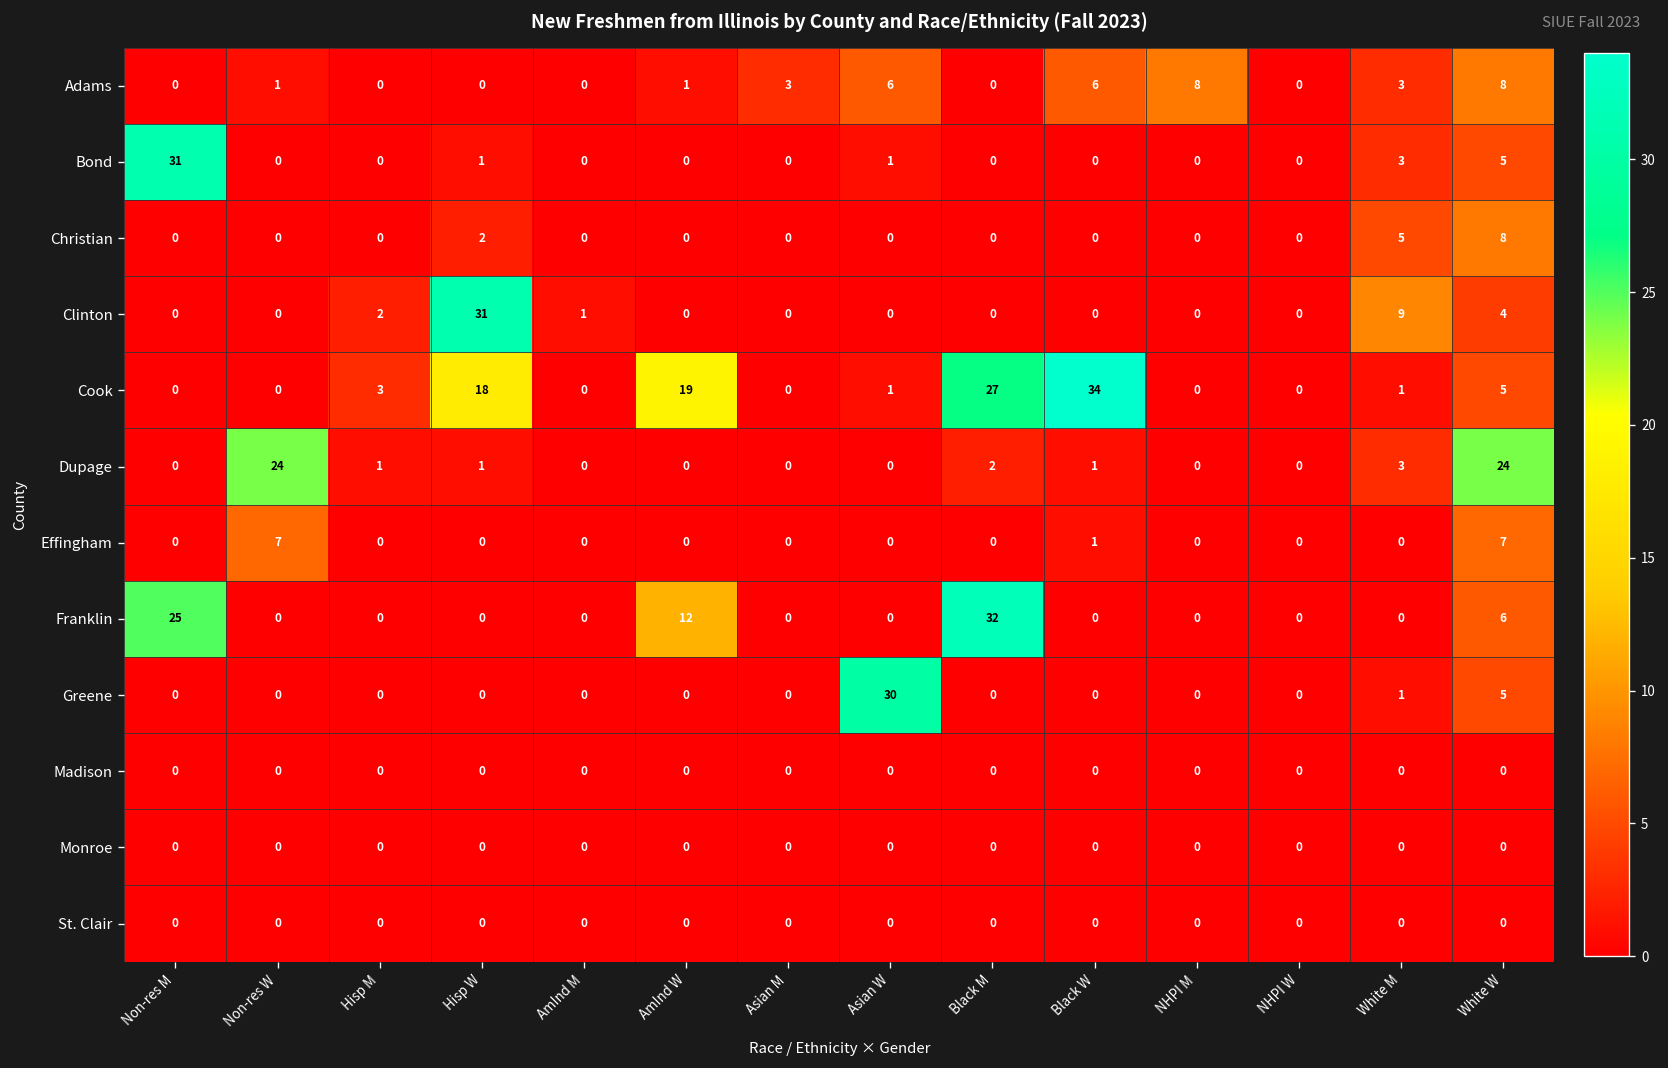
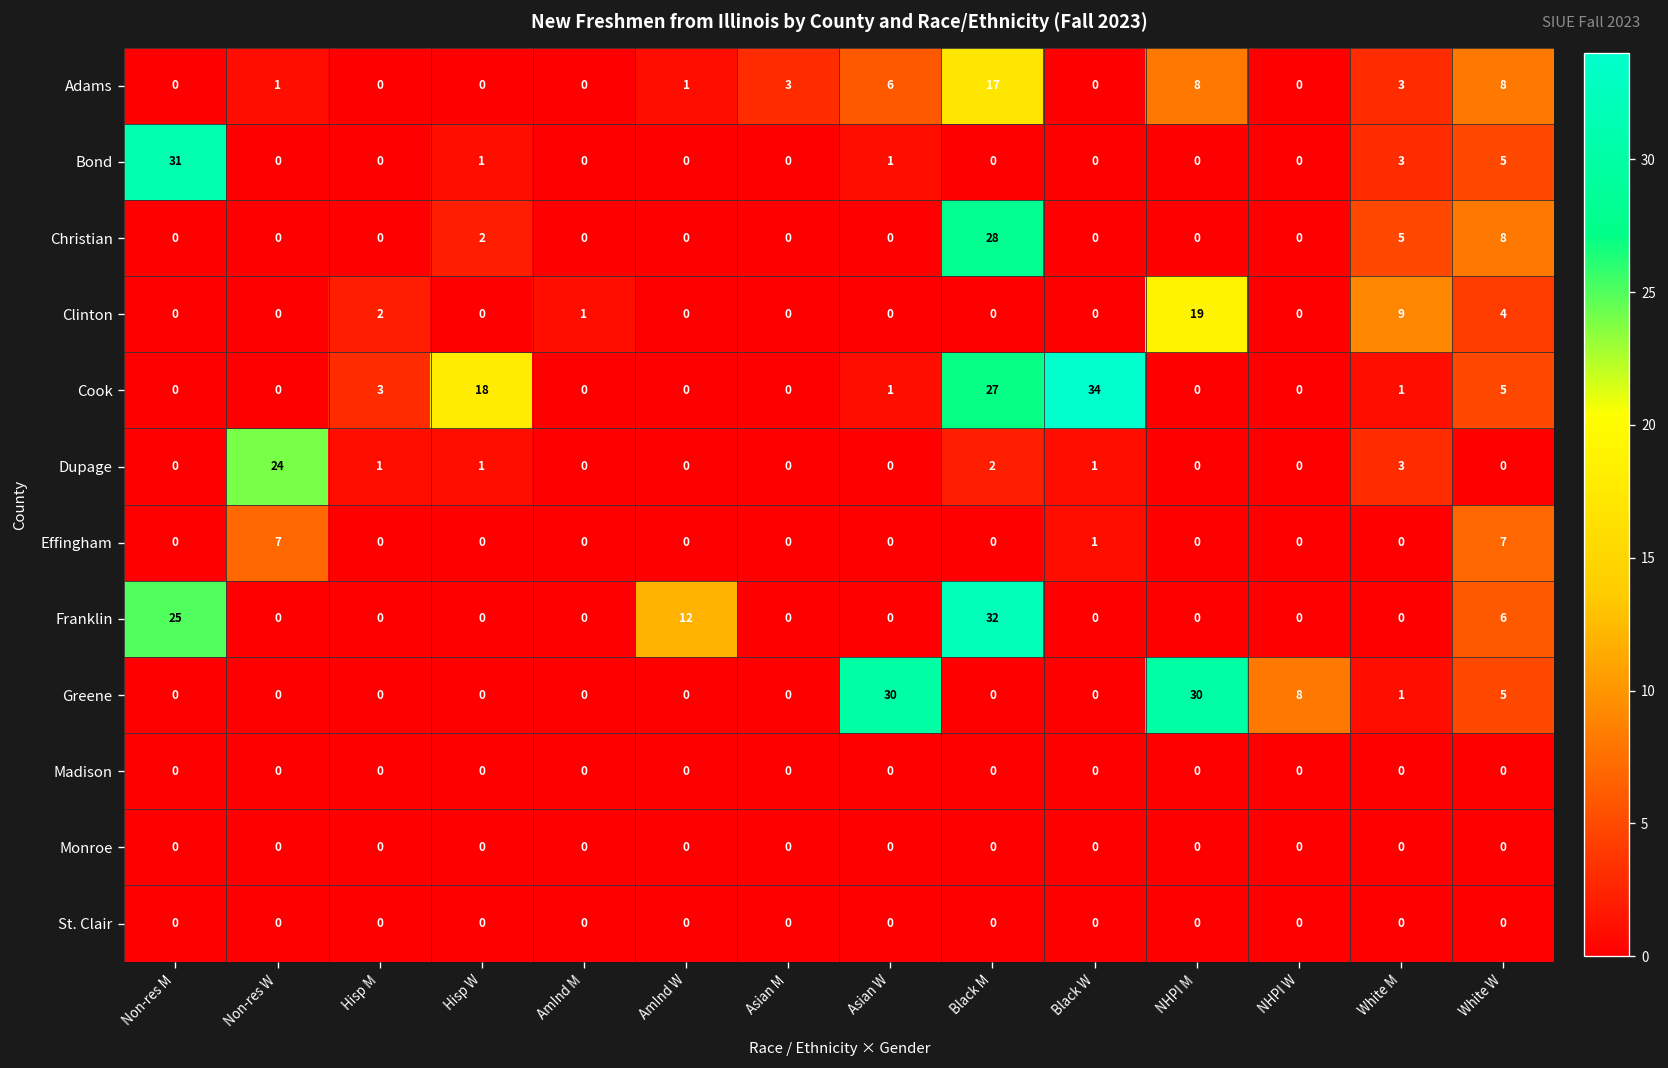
  {
    "Adams": {
      "Non-res M": 0,
      "Non-res W": 1,
      "Hisp M": 0,
      "Hisp W": 0,
      "AmInd M": 0,
      "AmInd W": 1,
      "Asian M": 3,
      "Asian W": 6,
-     "Black M": 0,
-     "Black W": 6,
+     "Black M": 17,
+     "Black W": 0,
      "NHPI M": 8,
      "NHPI W": 0,
      "White M": 3,
      "White W": 8
    },
    "Bond": {
      "Non-res M": 31,
      "Non-res W": 0,
      "Hisp M": 0,
      "Hisp W": 1,
      "AmInd M": 0,
      "AmInd W": 0,
      "Asian M": 0,
      "Asian W": 1,
      "Black M": 0,
      "Black W": 0,
      "NHPI M": 0,
      "NHPI W": 0,
      "White M": 3,
      "White W": 5
    },
    "Christian": {
      "Non-res M": 0,
      "Non-res W": 0,
      "Hisp M": 0,
      "Hisp W": 2,
      "AmInd M": 0,
      "AmInd W": 0,
      "Asian M": 0,
      "Asian W": 0,
-     "Black M": 0,
+     "Black M": 28,
      "Black W": 0,
      "NHPI M": 0,
      "NHPI W": 0,
      "White M": 5,
      "White W": 8
    },
    "Clinton": {
      "Non-res M": 0,
      "Non-res W": 0,
      "Hisp M": 2,
-     "Hisp W": 31,
+     "Hisp W": 0,
      "AmInd M": 1,
      "AmInd W": 0,
      "Asian M": 0,
      "Asian W": 0,
      "Black M": 0,
      "Black W": 0,
-     "NHPI M": 0,
+     "NHPI M": 19,
      "NHPI W": 0,
      "White M": 9,
      "White W": 4
    },
    "Cook": {
      "Non-res M": 0,
      "Non-res W": 0,
      "Hisp M": 3,
      "Hisp W": 18,
      "AmInd M": 0,
-     "AmInd W": 19,
+     "AmInd W": 0,
      "Asian M": 0,
      "Asian W": 1,
      "Black M": 27,
      "Black W": 34,
      "NHPI M": 0,
      "NHPI W": 0,
      "White M": 1,
      "White W": 5
    },
    "Dupage": {
      "Non-res M": 0,
      "Non-res W": 24,
      "Hisp M": 1,
      "Hisp W": 1,
      "AmInd M": 0,
      "AmInd W": 0,
      "Asian M": 0,
      "Asian W": 0,
      "Black M": 2,
      "Black W": 1,
      "NHPI M": 0,
      "NHPI W": 0,
      "White M": 3,
-     "White W": 24
+     "White W": 0
    },
    "Effingham": {
      "Non-res M": 0,
      "Non-res W": 7,
      "Hisp M": 0,
      "Hisp W": 0,
      "AmInd M": 0,
      "AmInd W": 0,
      "Asian M": 0,
      "Asian W": 0,
      "Black M": 0,
      "Black W": 1,
      "NHPI M": 0,
      "NHPI W": 0,
      "White M": 0,
      "White W": 7
    },
    "Franklin": {
      "Non-res M": 25,
      "Non-res W": 0,
      "Hisp M": 0,
      "Hisp W": 0,
      "AmInd M": 0,
      "AmInd W": 12,
      "Asian M": 0,
      "Asian W": 0,
      "Black M": 32,
      "Black W": 0,
      "NHPI M": 0,
      "NHPI W": 0,
      "White M": 0,
      "White W": 6
    },
    "Greene": {
      "Non-res M": 0,
      "Non-res W": 0,
      "Hisp M": 0,
      "Hisp W": 0,
      "AmInd M": 0,
      "AmInd W": 0,
      "Asian M": 0,
      "Asian W": 30,
      "Black M": 0,
      "Black W": 0,
-     "NHPI M": 0,
-     "NHPI W": 0,
+     "NHPI M": 30,
+     "NHPI W": 8,
      "White M": 1,
      "White W": 5
    },
    "Madison": {
      "Non-res M": 0,
      "Non-res W": 0,
      "Hisp M": 0,
      "Hisp W": 0,
      "AmInd M": 0,
      "AmInd W": 0,
      "Asian M": 0,
      "Asian W": 0,
      "Black M": 0,
      "Black W": 0,
      "NHPI M": 0,
      "NHPI W": 0,
      "White M": 0,
      "White W": 0
    },
    "Monroe": {
      "Non-res M": 0,
      "Non-res W": 0,
      "Hisp M": 0,
      "Hisp W": 0,
      "AmInd M": 0,
      "AmInd W": 0,
      "Asian M": 0,
      "Asian W": 0,
      "Black M": 0,
      "Black W": 0,
      "NHPI M": 0,
      "NHPI W": 0,
      "White M": 0,
      "White W": 0
    },
    "St. Clair": {
      "Non-res M": 0,
      "Non-res W": 0,
      "Hisp M": 0,
      "Hisp W": 0,
      "AmInd M": 0,
      "AmInd W": 0,
      "Asian M": 0,
      "Asian W": 0,
      "Black M": 0,
      "Black W": 0,
      "NHPI M": 0,
      "NHPI W": 0,
      "White M": 0,
      "White W": 0
    }
  }
